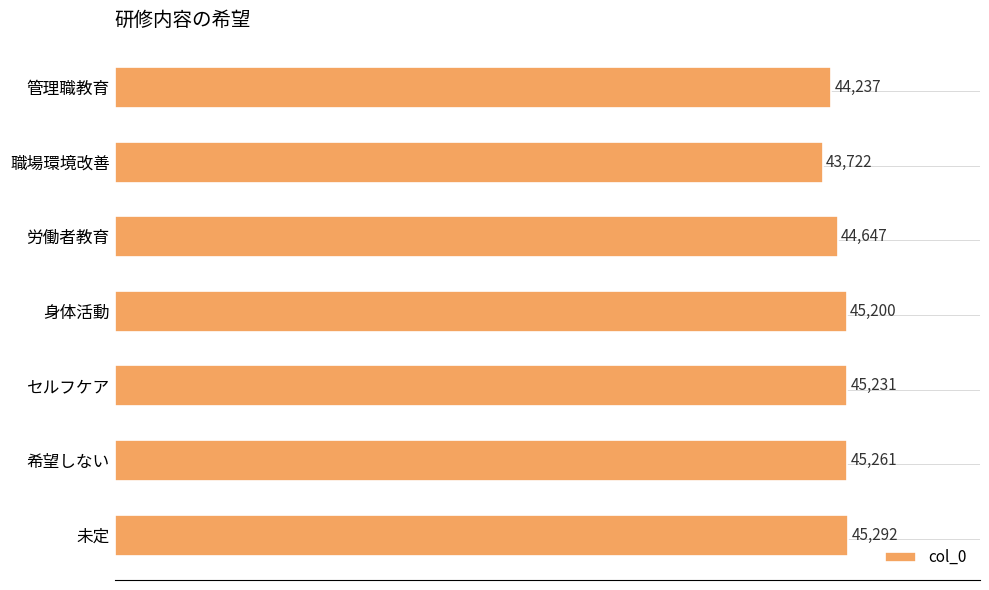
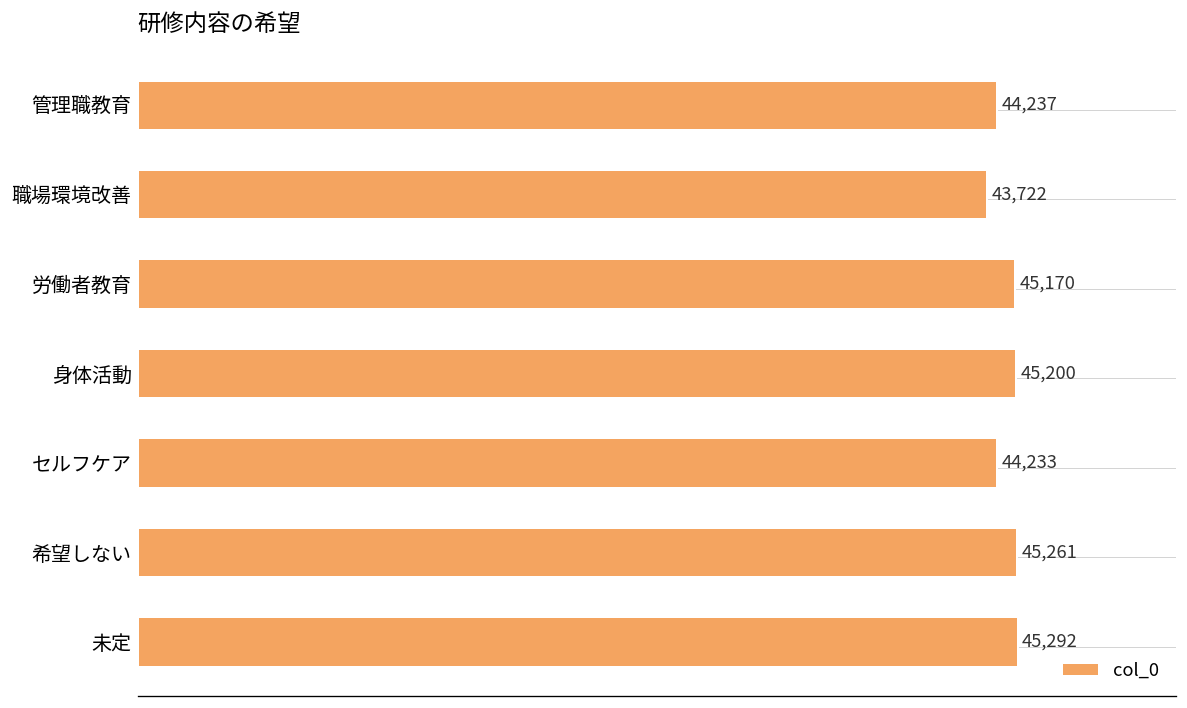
  {
    "管理職教育": "44,237",
    "職場環境改善": "43,722",
-   "労働者教育": "44,647",
+   "労働者教育": "45,170",
    "身体活動": "45,200",
-   "セルフケア": "45,231",
+   "セルフケア": "44,233",
    "希望しない": "45,261",
    "未定": "45,292"
  }
